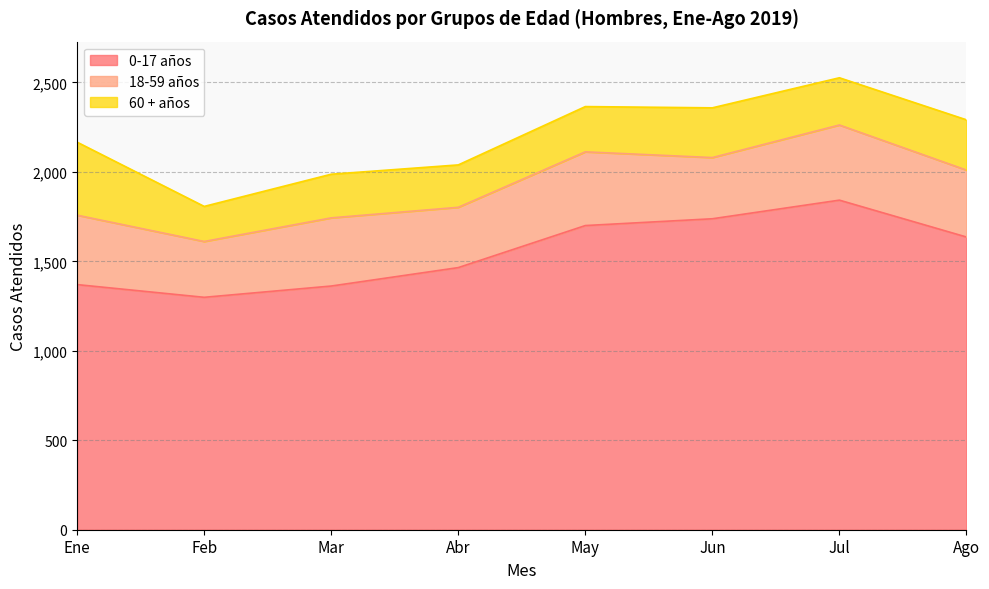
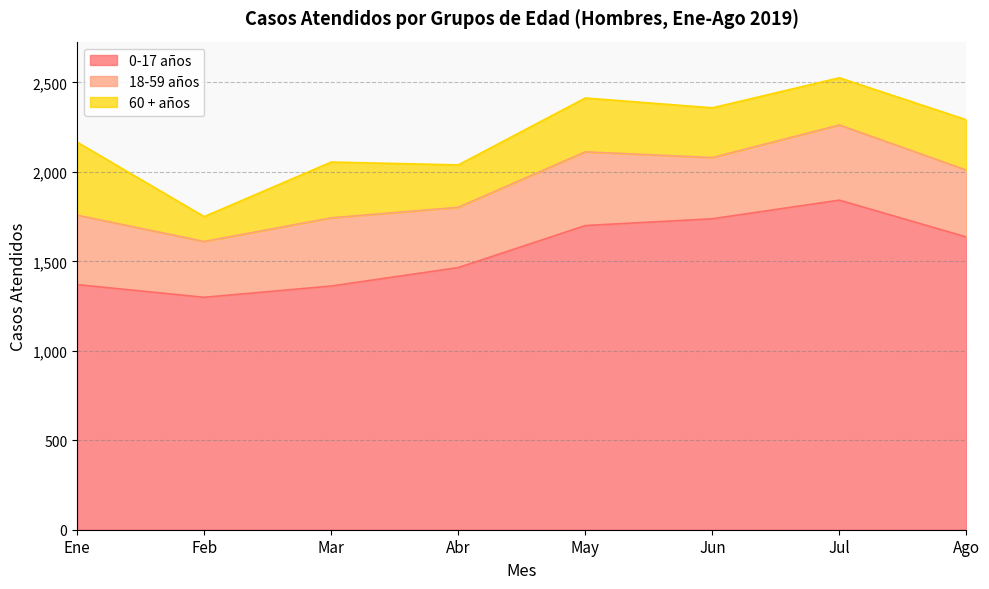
  {
    "60 + años": {
      "Ene": 410,
-     "Feb": 200,
-     "Mar": 240,
+     "Feb": 140,
+     "Mar": 310,
      "Abr": 240,
-     "May": 250,
+     "May": 300,
      "Jun": 280,
      "Jul": 260,
      "Ago": 280
    }
  }
